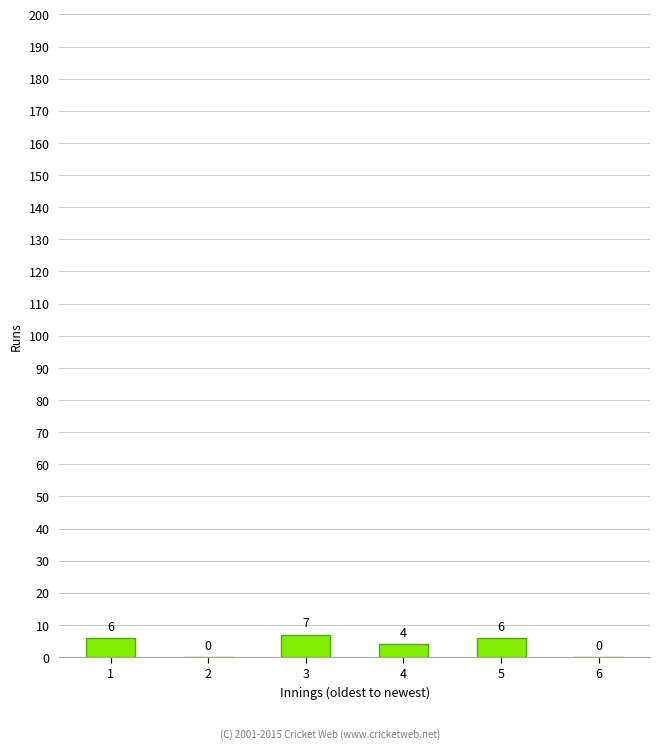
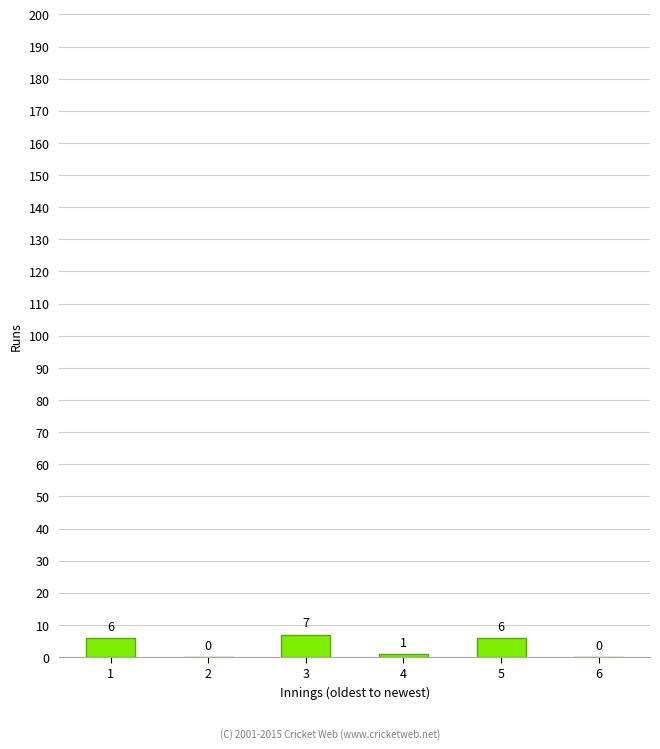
  {
    "1": 6,
    "2": 0,
    "3": 7,
-   "4": 4,
+   "4": 1,
    "5": 6,
    "6": 0
  }
